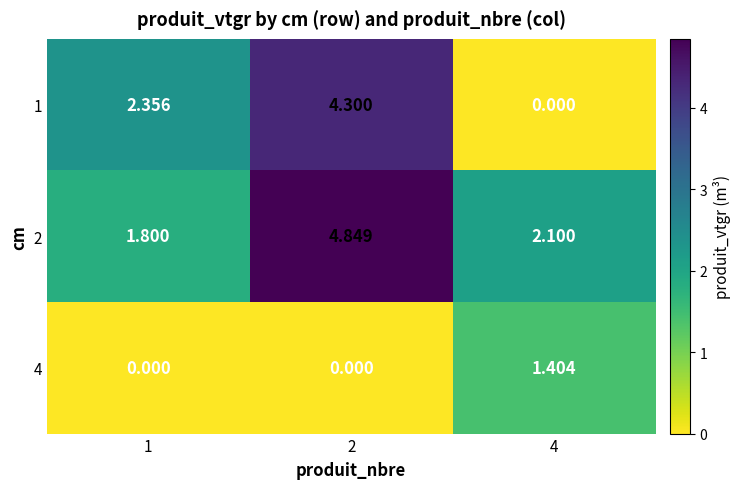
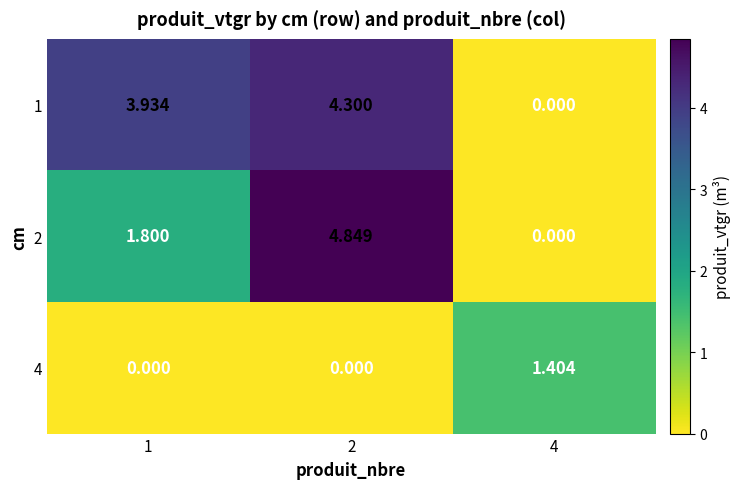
  {
    "1": {
-     "1": 2.356,
+     "1": 3.934,
      "2": 4.300,
      "4": 0.000
    },
    "2": {
      "1": 1.800,
      "2": 4.849,
-     "4": 2.100
+     "4": 0.000
    },
    "4": {
      "1": 0.000,
      "2": 0.000,
      "4": 1.404
    }
  }
